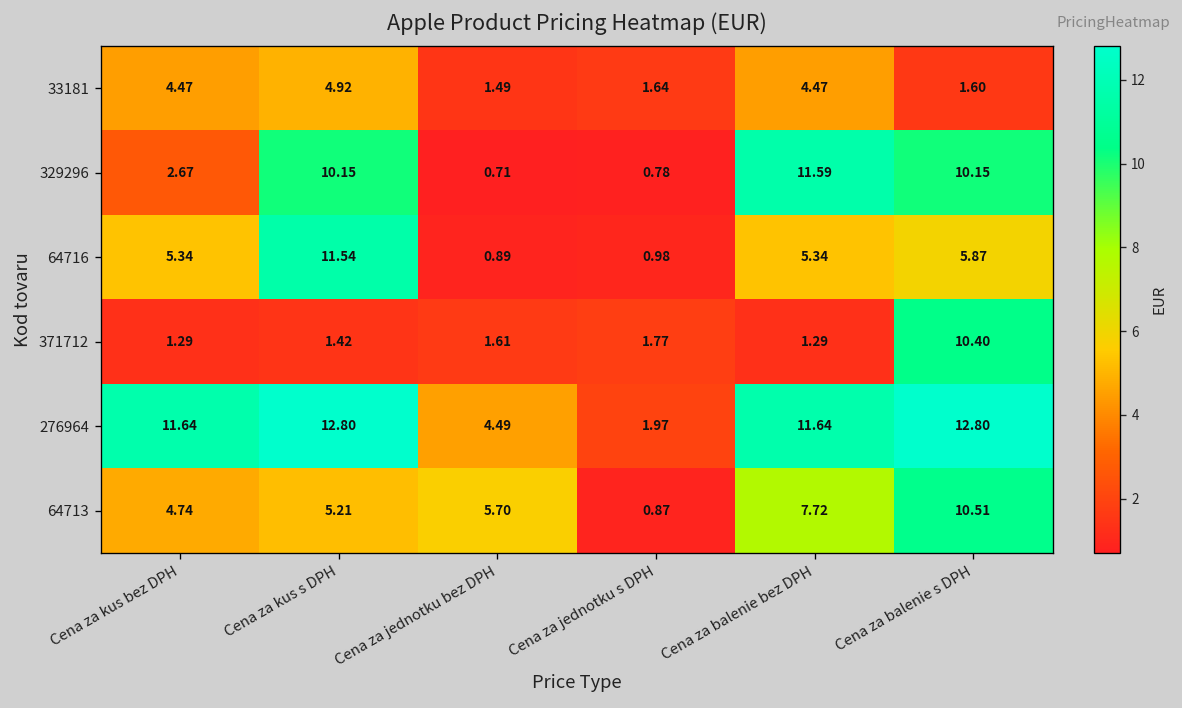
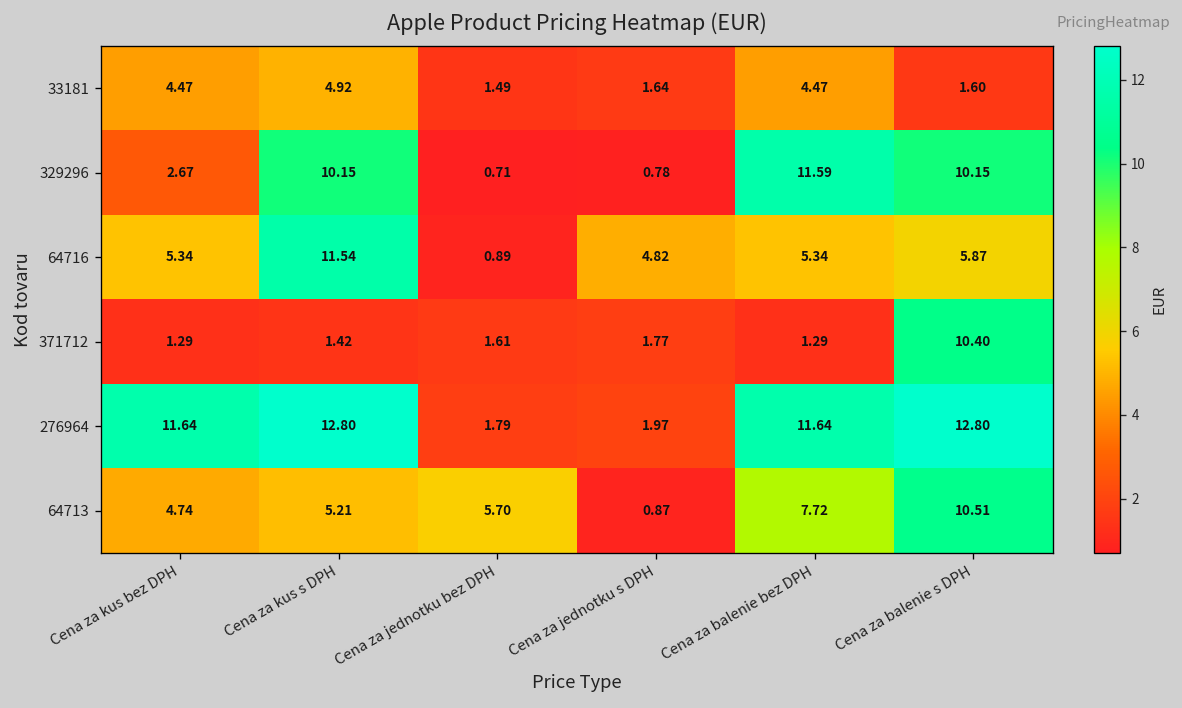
  {
    "33181": {
      "Cena za kus bez DPH": 4.47,
      "Cena za kus s DPH": 4.92,
      "Cena za jednotku bez DPH": 1.49,
      "Cena za jednotku s DPH": 1.64,
      "Cena za balenie bez DPH": 4.47,
      "Cena za balenie s DPH": 1.60
    },
    "329296": {
      "Cena za kus bez DPH": 2.67,
      "Cena za kus s DPH": 10.15,
      "Cena za jednotku bez DPH": 0.71,
      "Cena za jednotku s DPH": 0.78,
      "Cena za balenie bez DPH": 11.59,
      "Cena za balenie s DPH": 10.15
    },
    "64716": {
      "Cena za kus bez DPH": 5.34,
      "Cena za kus s DPH": 11.54,
      "Cena za jednotku bez DPH": 0.89,
-     "Cena za jednotku s DPH": 0.98,
+     "Cena za jednotku s DPH": 4.82,
      "Cena za balenie bez DPH": 5.34,
      "Cena za balenie s DPH": 5.87
    },
    "371712": {
      "Cena za kus bez DPH": 1.29,
      "Cena za kus s DPH": 1.42,
      "Cena za jednotku bez DPH": 1.61,
      "Cena za jednotku s DPH": 1.77,
      "Cena za balenie bez DPH": 1.29,
      "Cena za balenie s DPH": 10.40
    },
    "276964": {
      "Cena za kus bez DPH": 11.64,
      "Cena za kus s DPH": 12.80,
-     "Cena za jednotku bez DPH": 4.49,
+     "Cena za jednotku bez DPH": 1.79,
      "Cena za jednotku s DPH": 1.97,
      "Cena za balenie bez DPH": 11.64,
      "Cena za balenie s DPH": 12.80
    },
    "64713": {
      "Cena za kus bez DPH": 4.74,
      "Cena za kus s DPH": 5.21,
      "Cena za jednotku bez DPH": 5.70,
      "Cena za jednotku s DPH": 0.87,
      "Cena za balenie bez DPH": 7.72,
      "Cena za balenie s DPH": 10.51
    }
  }
